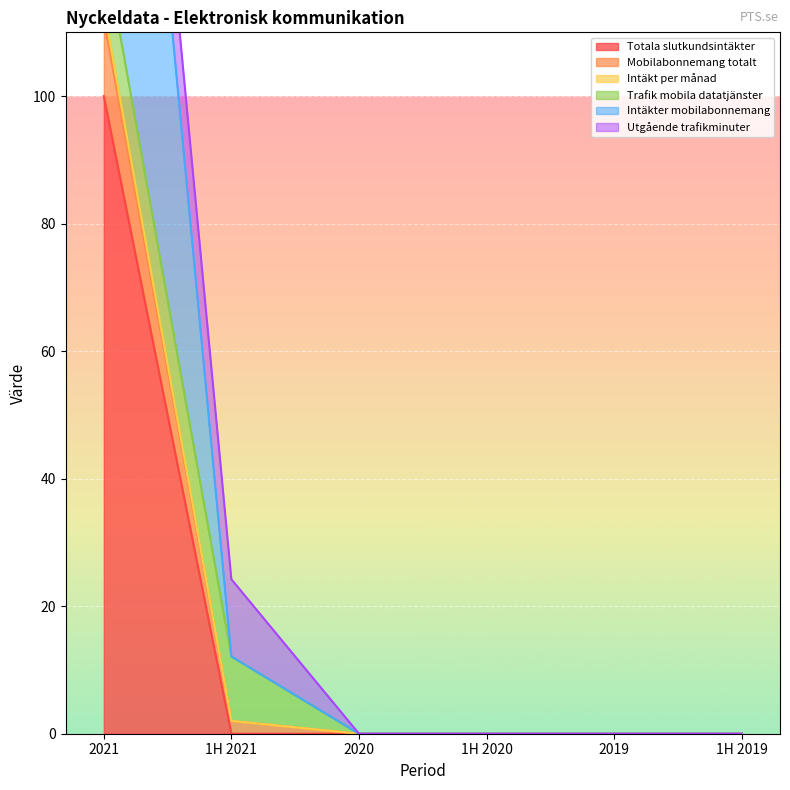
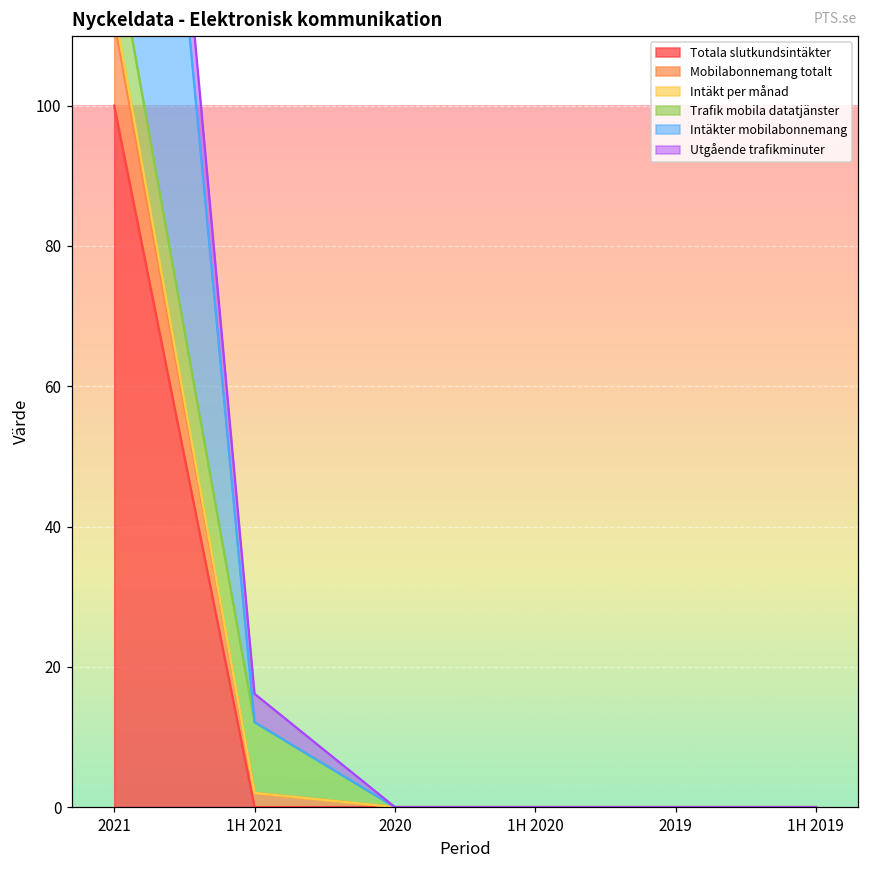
  {
    "Totala slutkundsintäkter": {
      "2021": 100,
      "1H 2021": 0
    },
    "Utgående trafikminuter": {
-     "1H 2021": 12
+     "1H 2021": 4
    }
  }
